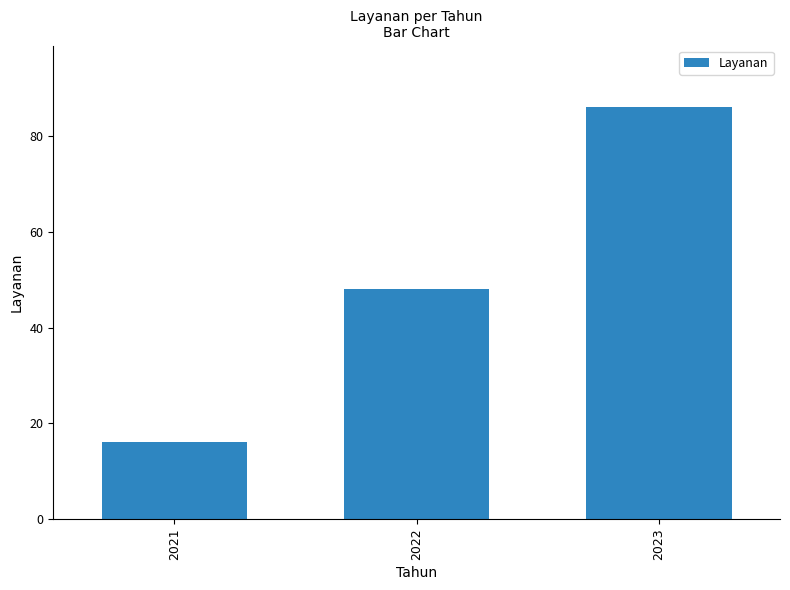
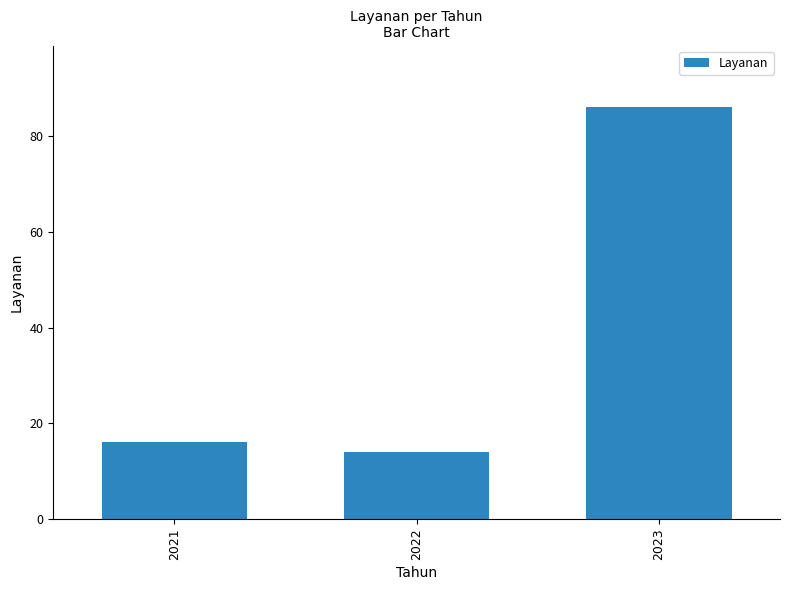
  {
    "2021": 16,
-   "2022": 48,
+   "2022": 14,
    "2023": 86
  }
